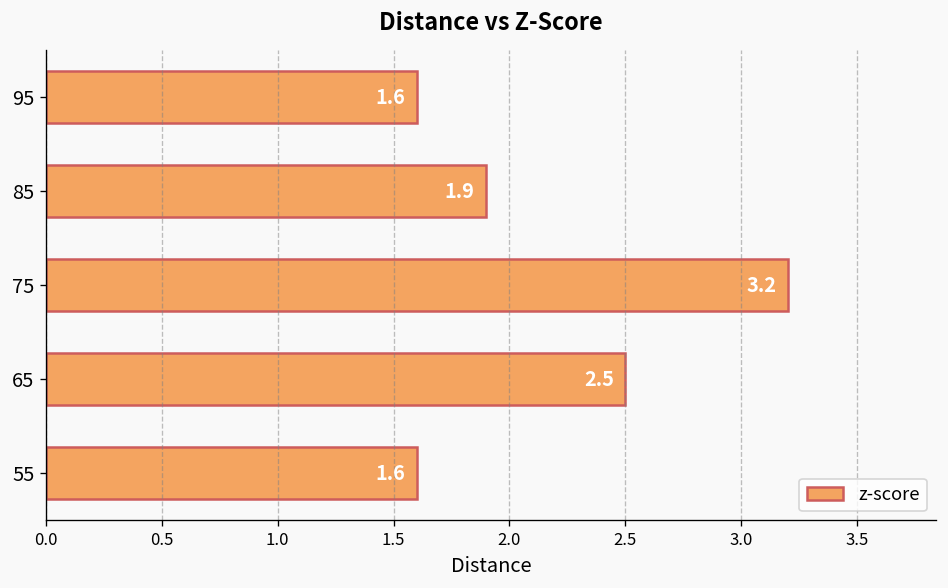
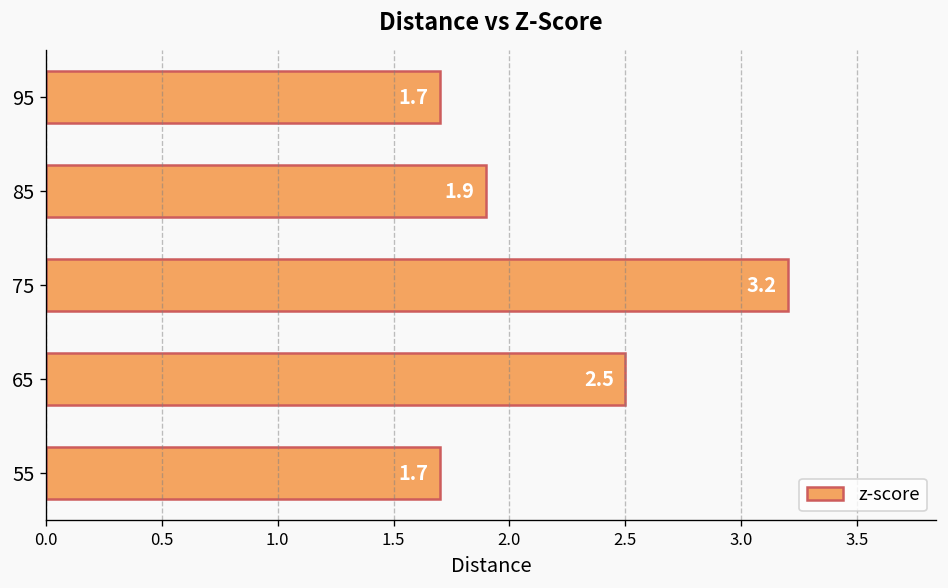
  {
-   "95": 1.6,
+   "95": 1.7,
    "85": 1.9,
    "75": 3.2,
    "65": 2.5,
-   "55": 1.6
+   "55": 1.7
  }
